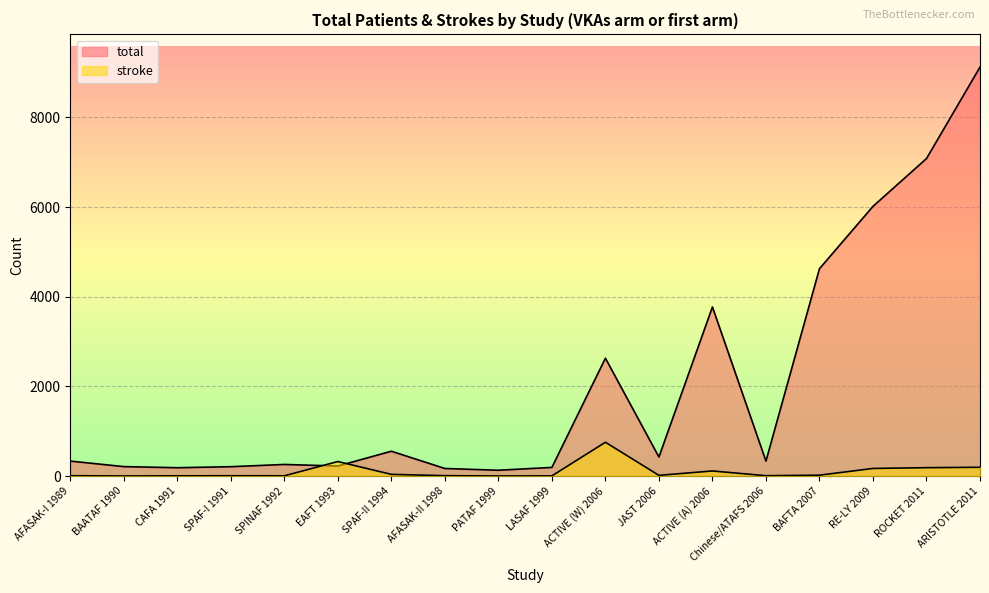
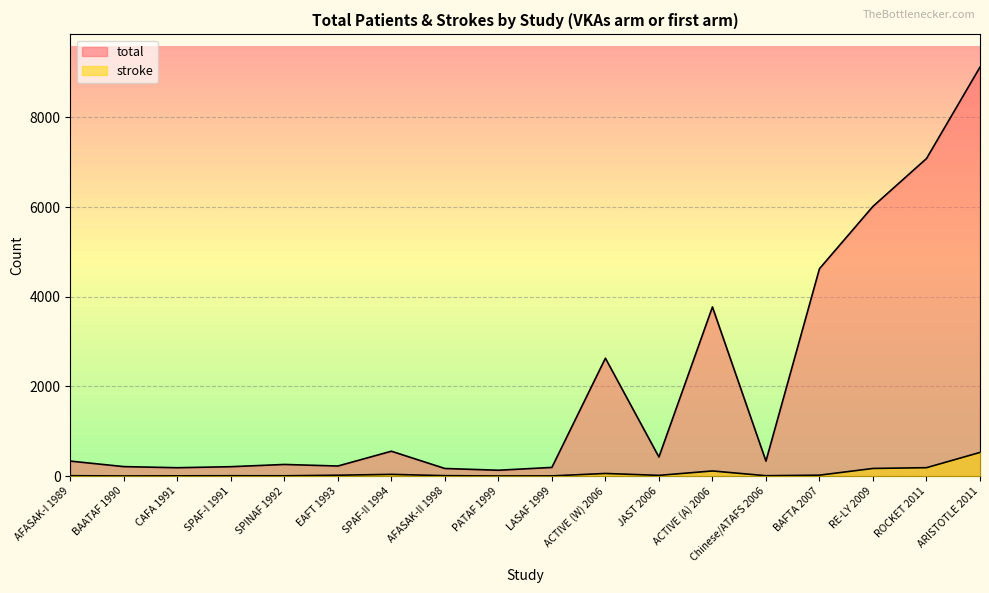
  {
    "total": {
      "AFASAK-I 1989": 300,
      "BAATAF 1990": 200,
      "CAFA 1991": 200,
      "SPAF-I 1991": 200,
      "SPINAF 1992": 300,
      "EAFT 1993": 200,
      "SPAF-II 1994": 600,
      "AFASAK-II 1998": 200,
      "PATAF 1999": 100,
      "LASAF 1999": 200,
      "ACTIVE (W) 2006": 2600,
      "JAST 2006": 400,
      "ACTIVE (A) 2006": 3800,
      "Chinese/ATAFS 2006": 300,
      "BAFTA 2007": 4600,
      "RE-LY 2009": 6000,
      "ROCKET 2011": 7100,
      "ARISTOTLE 2011": 9100
    },
    "stroke": {
      "AFASAK-I 1989": 0,
      "BAATAF 1990": 0,
      "CAFA 1991": 0,
      "SPAF-I 1991": 0,
      "SPINAF 1992": 0,
-     "EAFT 1993": 300,
+     "EAFT 1993": 0,
      "SPAF-II 1994": 0,
      "AFASAK-II 1998": 0,
      "PATAF 1999": 0,
      "LASAF 1999": 0,
-     "ACTIVE (W) 2006": 800,
+     "ACTIVE (W) 2006": 100,
      "JAST 2006": 0,
      "ACTIVE (A) 2006": 100,
      "Chinese/ATAFS 2006": 0,
      "BAFTA 2007": 0,
      "RE-LY 2009": 200,
      "ROCKET 2011": 200,
-     "ARISTOTLE 2011": 200
+     "ARISTOTLE 2011": 500
    }
  }
